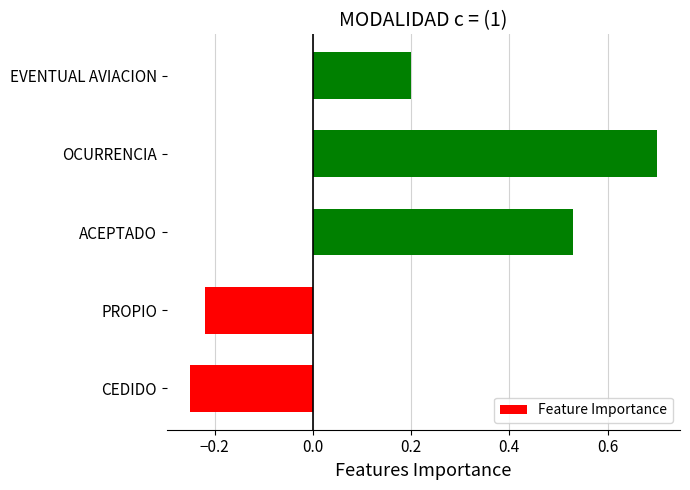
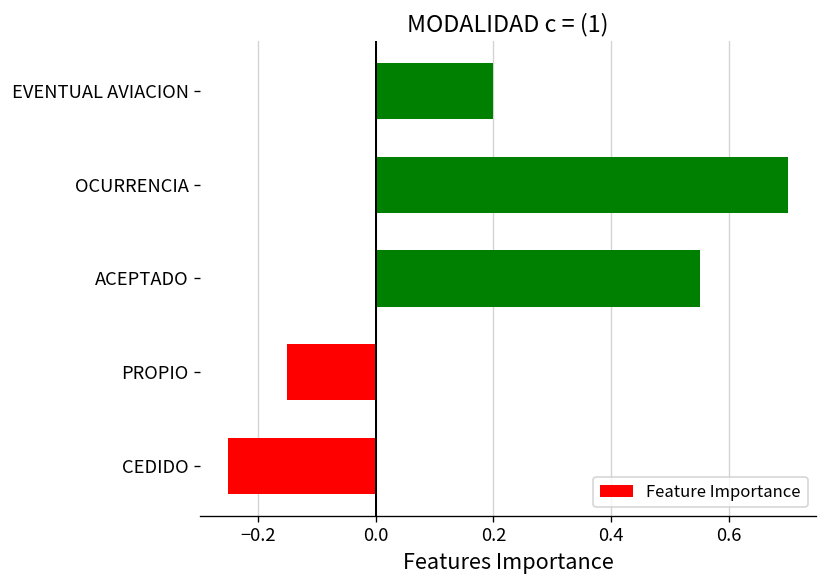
  {
    "EVENTUAL AVIACION": 0.20,
    "OCURRENCIA": 0.70,
-   "ACEPTADO": 0.53,
-   "PROPIO": -0.22,
+   "ACEPTADO": 0.55,
+   "PROPIO": -0.15,
    "CEDIDO": -0.25
  }
